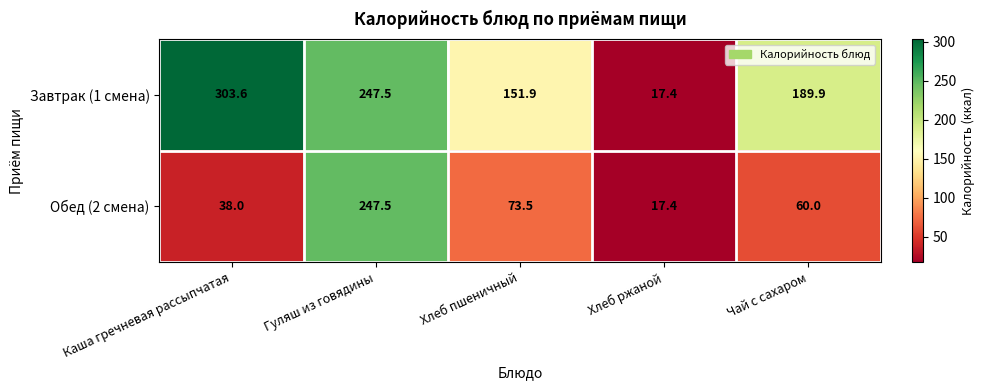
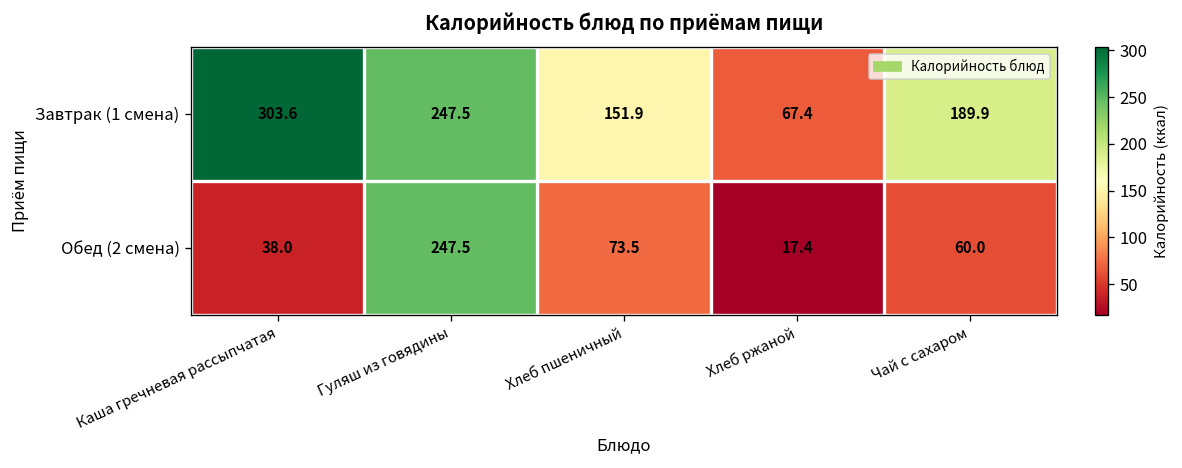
  {
    "Завтрак (1 смена)": {
      "Каша гречневая рассыпчатая": 303.6,
      "Гуляш из говядины": 247.5,
      "Хлеб пшеничный": 151.9,
-     "Хлеб ржаной": 17.4,
+     "Хлеб ржаной": 67.4,
      "Чай с сахаром": 189.9
    },
    "Обед (2 смена)": {
      "Каша гречневая рассыпчатая": 38.0,
      "Гуляш из говядины": 247.5,
      "Хлеб пшеничный": 73.5,
      "Хлеб ржаной": 17.4,
      "Чай с сахаром": 60.0
    }
  }
